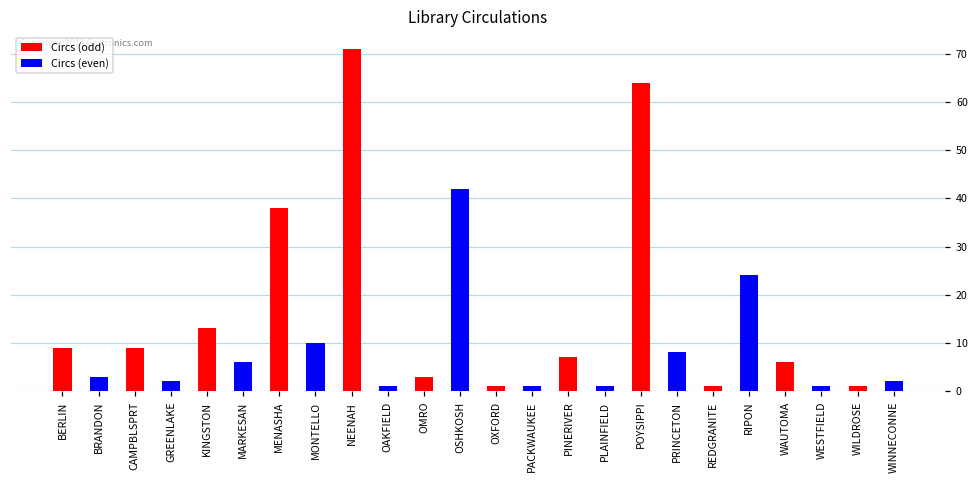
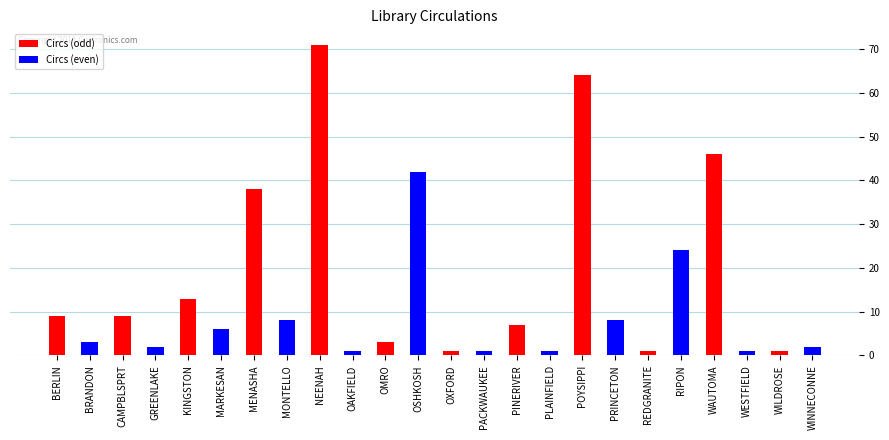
  {
    "Circs (odd)": {
      "BERLIN": 9,
      "CAMPBLSPRT": 9,
      "KINGSTON": 13,
      "MENASHA": 38,
      "NEENAH": 71,
      "OMRO": 3,
      "OXFORD": 1,
      "PINERIVER": 7,
      "POYSIPPI": 64,
      "REDGRANITE": 1,
-     "WAUTOMA": 6,
+     "WAUTOMA": 46,
      "WILDROSE": 1
    },
    "Circs (even)": {
      "BRANDON": 3,
      "GREENLAKE": 2,
      "MARKESAN": 6,
-     "MONTELLO": 10,
+     "MONTELLO": 8,
      "OAKFIELD": 1,
      "OSHKOSH": 42,
      "PACKWAUKEE": 1,
      "PLAINFIELD": 1,
      "PRINCETON": 8,
      "RIPON": 24,
      "WESTFIELD": 1,
      "WINNECONNE": 2
    }
  }
